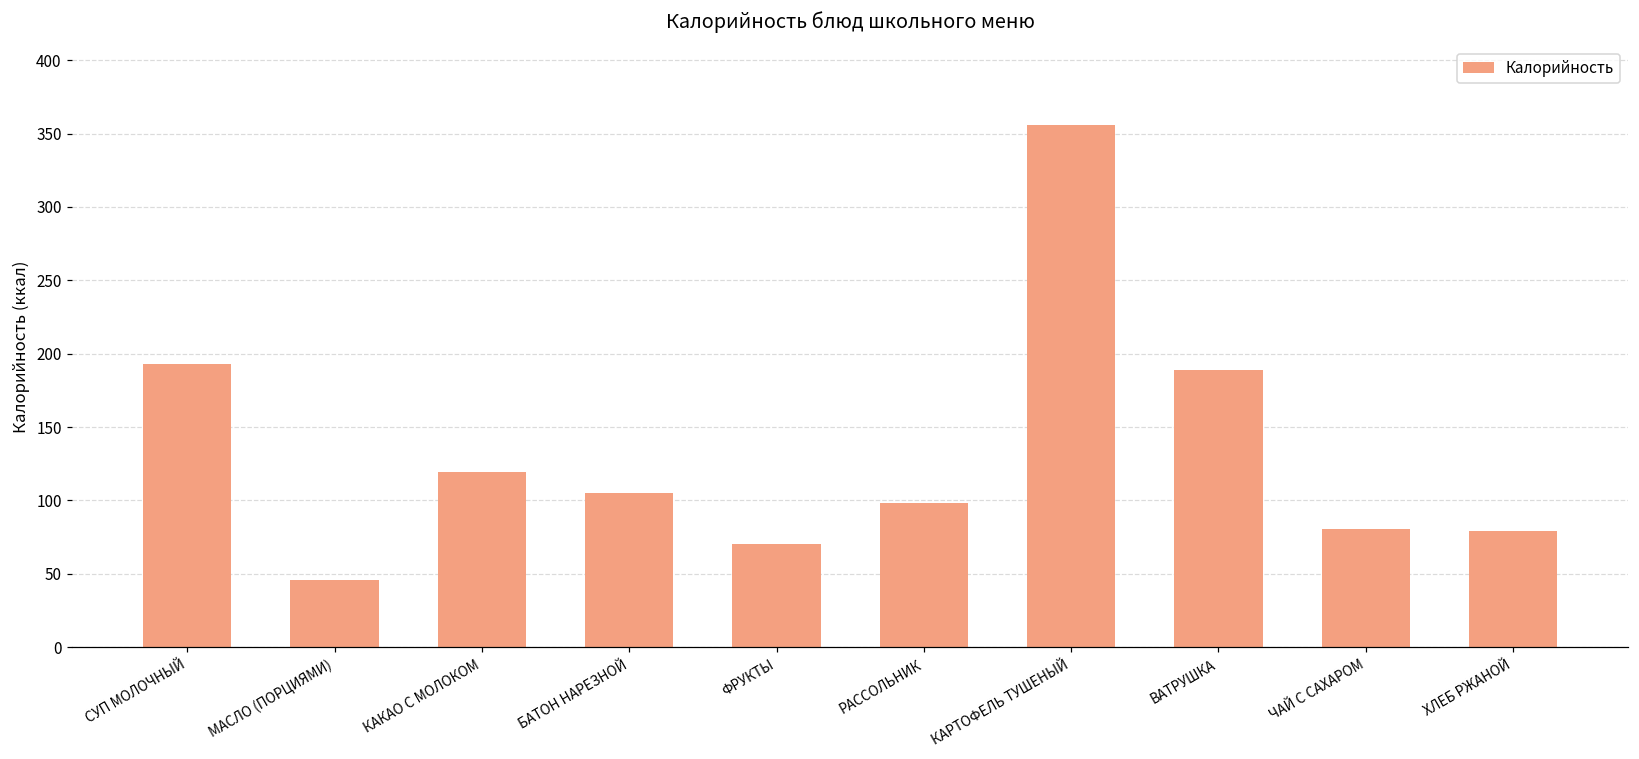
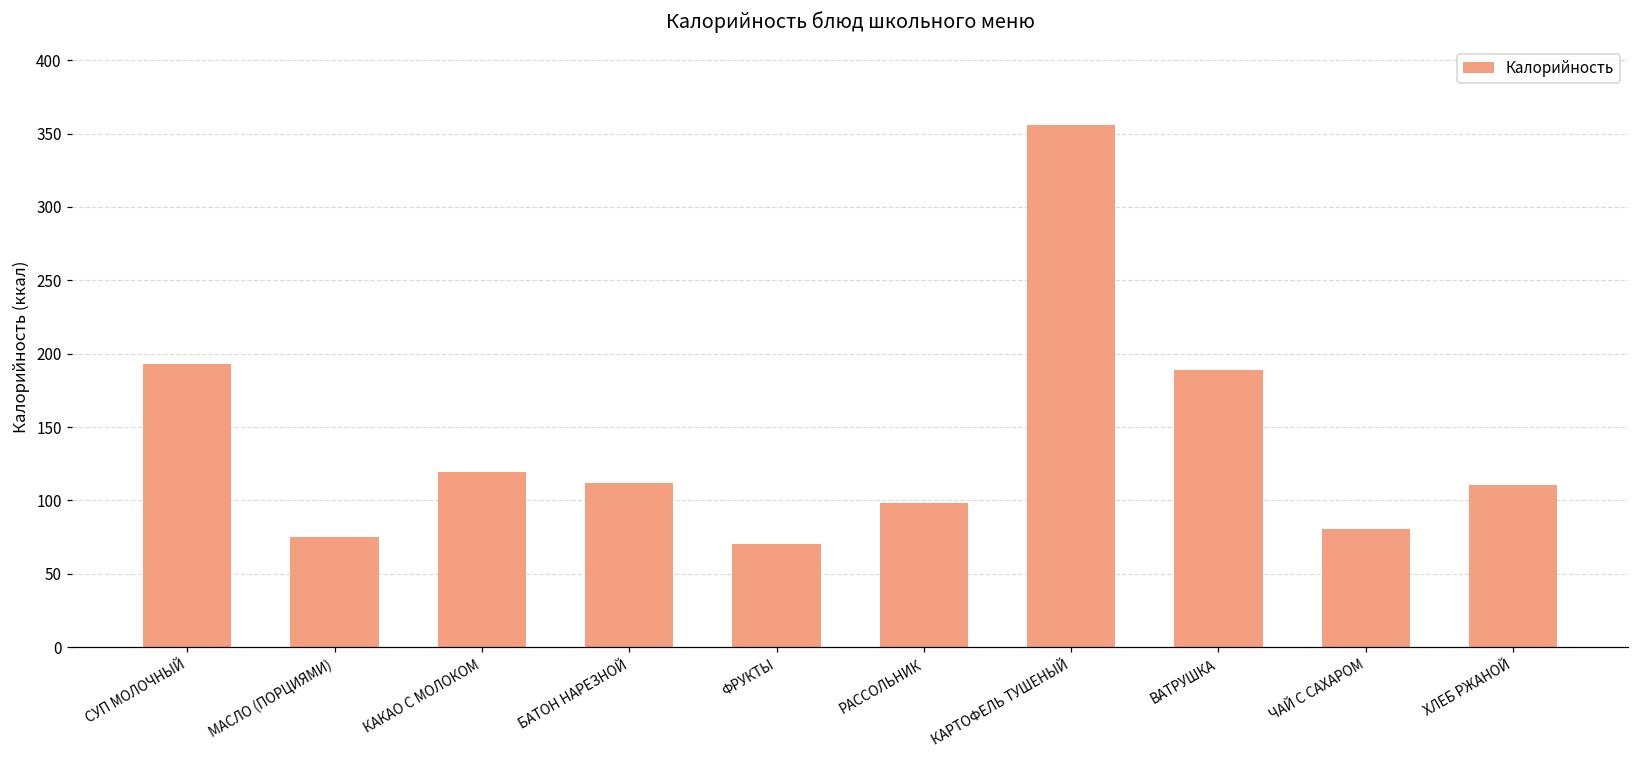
  {
    "СУП МОЛОЧНЫЙ": 193,
-   "МАСЛО (ПОРЦИЯМИ)": 46,
+   "МАСЛО (ПОРЦИЯМИ)": 75,
    "КАКАО С МОЛОКОМ": 119,
-   "БАТОН НАРЕЗНОЙ": 105,
+   "БАТОН НАРЕЗНОЙ": 112,
    "ФРУКТЫ": 71,
    "РАССОЛЬНИК": 98,
    "КАРТОФЕЛЬ ТУШЕНЫЙ": 356,
    "ВАТРУШКА": 189,
    "ЧАЙ С САХАРОМ": 81,
-   "ХЛЕБ РЖАНОЙ": 79
+   "ХЛЕБ РЖАНОЙ": 111
  }
